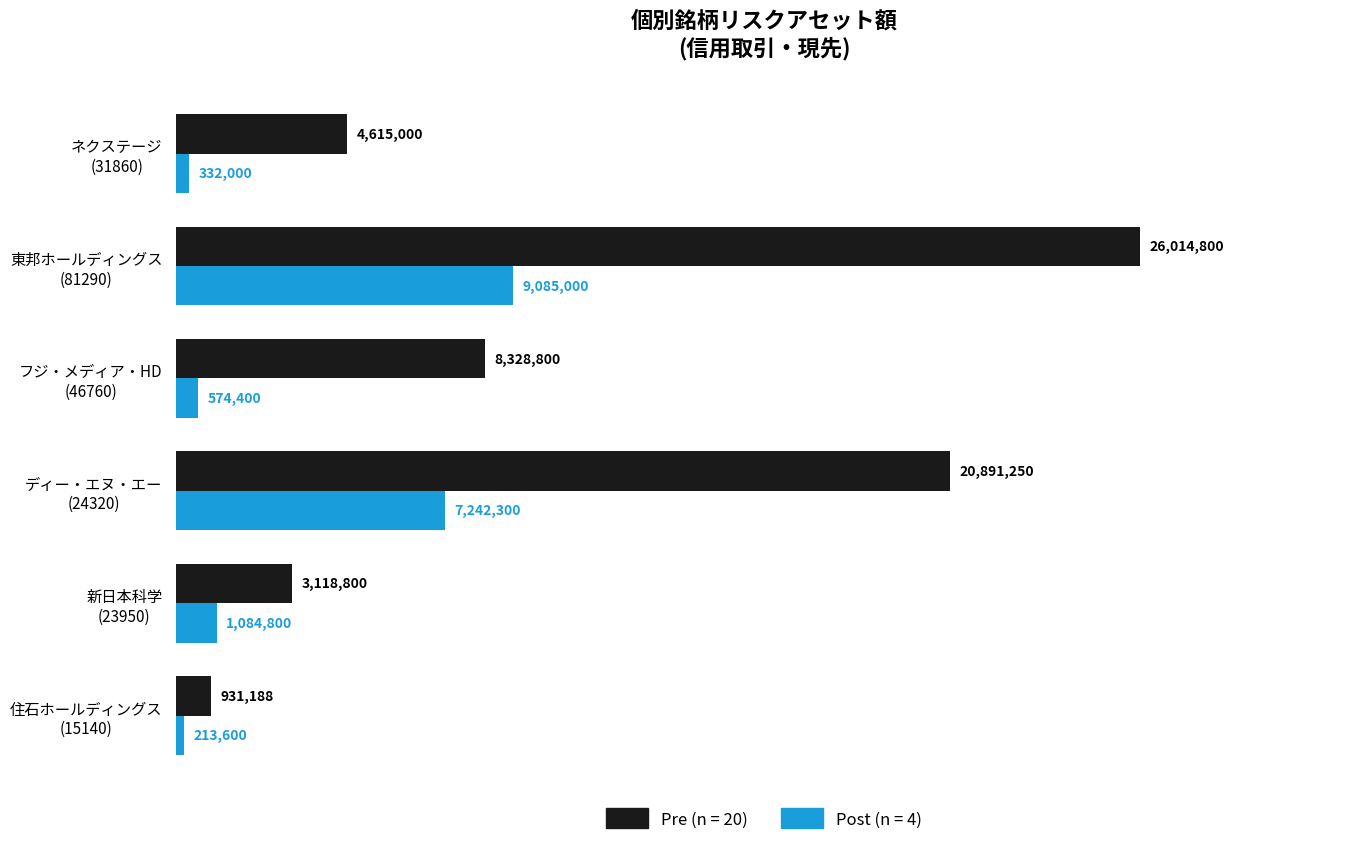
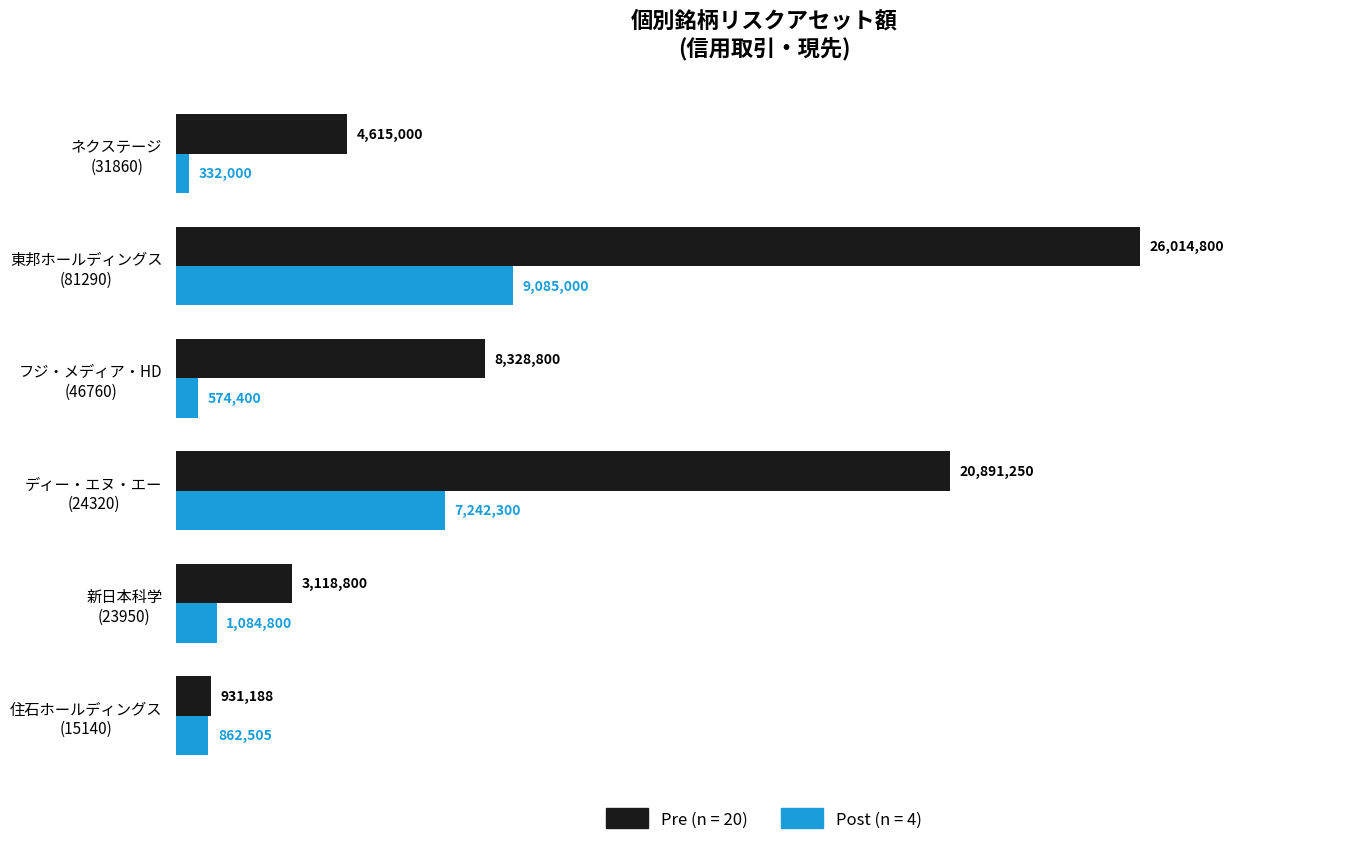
  {
    "Pre (n = 20)": {
      "ネクステージ (31860)": "4,615,000",
      "東邦ホールディングス (81290)": "26,014,800",
      "フジ・メディア・HD (46760)": "8,328,800",
      "ディー・エヌ・エー (24320)": "20,891,250",
      "新日本科学 (23950)": "3,118,800",
      "住石ホールディングス (15140)": "931,188"
    },
    "Post (n = 4)": {
      "ネクステージ (31860)": "332,000",
      "東邦ホールディングス (81290)": "9,085,000",
      "フジ・メディア・HD (46760)": "574,400",
      "ディー・エヌ・エー (24320)": "7,242,300",
      "新日本科学 (23950)": "1,084,800",
-     "住石ホールディングス (15140)": "213,600"
+     "住石ホールディングス (15140)": "862,505"
    }
  }
